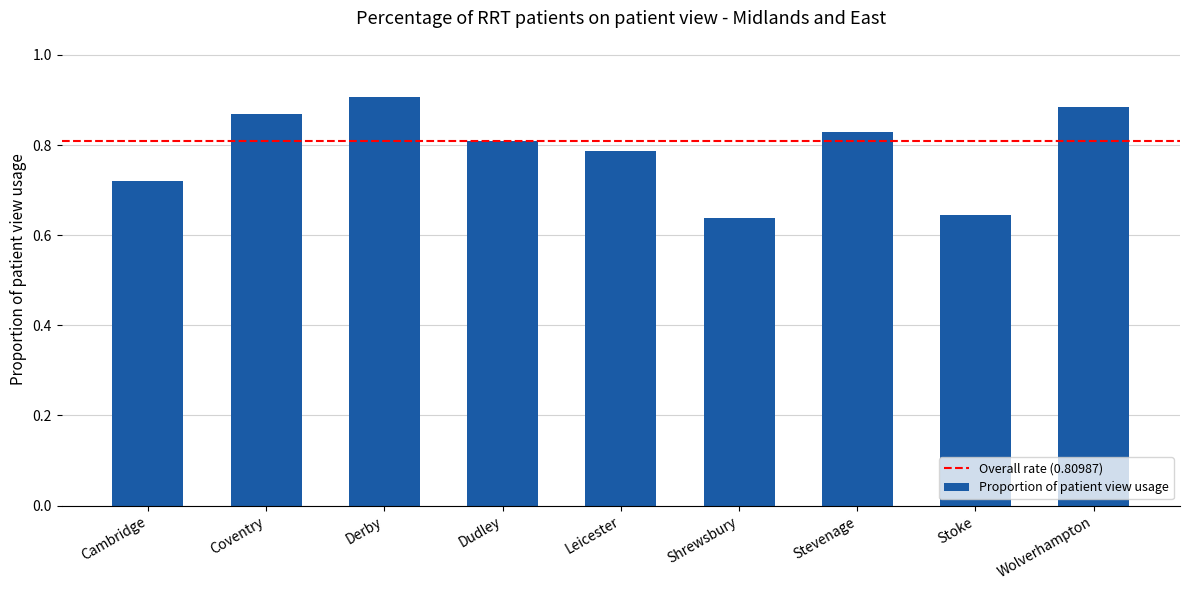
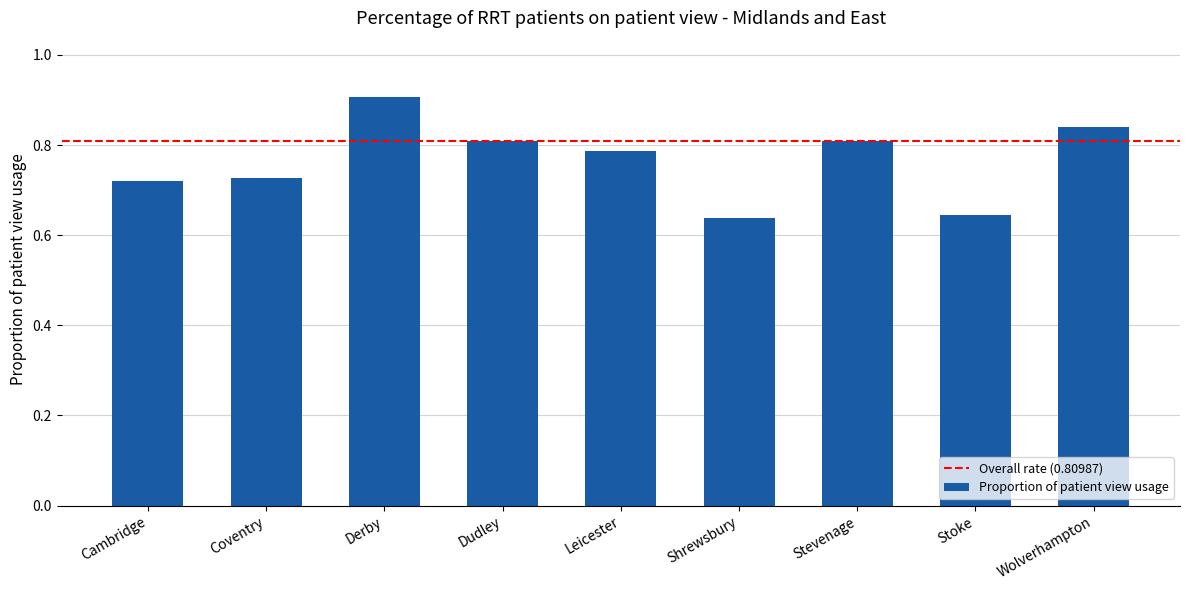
  {
    "Cambridge": 0.72,
-   "Coventry": 0.87,
+   "Coventry": 0.73,
    "Derby": 0.91,
    "Dudley": 0.81,
    "Leicester": 0.79,
    "Shrewsbury": 0.64,
-   "Stevenage": 0.83,
+   "Stevenage": 0.81,
    "Stoke": 0.64,
-   "Wolverhampton": 0.88
+   "Wolverhampton": 0.84
  }
